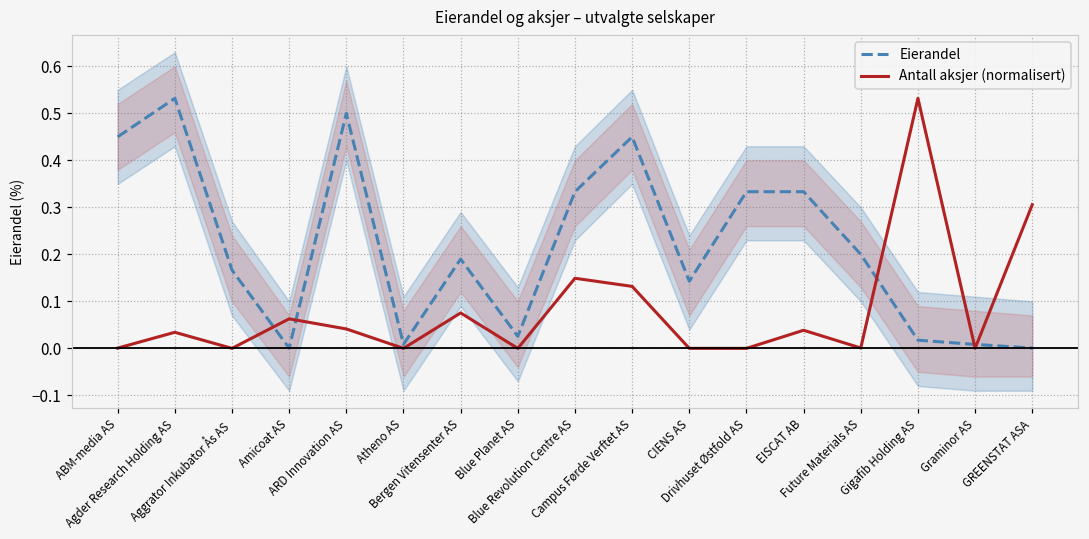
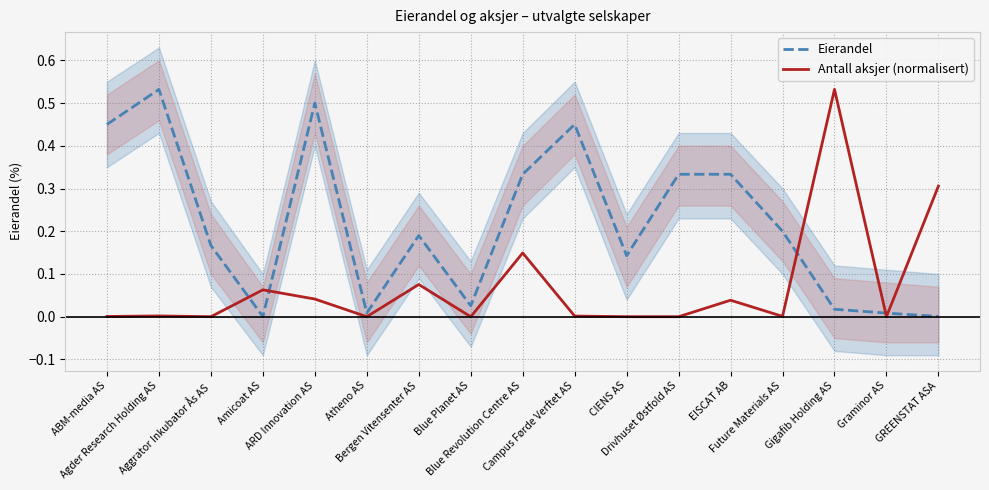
  {
    "Antall aksjer (normalisert)": {
      "ABM-media AS": 0.00,
-     "Agder Research Holding AS": 0.03,
+     "Agder Research Holding AS": 0.00,
      "Aggrator Inkubator Ås AS": 0.00,
      "Amicoat AS": 0.06,
      "ARD Innovation AS": 0.04,
      "Atheno AS": 0.00,
      "Bergen Vitensenter AS": 0.08,
      "Blue Planet AS": 0.00,
      "Blue Revolution Centre AS": 0.15,
-     "Campus Førde Verftet AS": 0.13,
+     "Campus Førde Verftet AS": 0.00,
      "CIENS AS": 0.00,
      "Drivhuset Østfold AS": 0.00,
      "EISCAT AB": 0.04,
      "Future Materials AS": 0.00,
      "Gigafib Holding AS": 0.53,
      "Graminor AS": 0.00,
      "GREENSTAT ASA": 0.31
    }
  }
